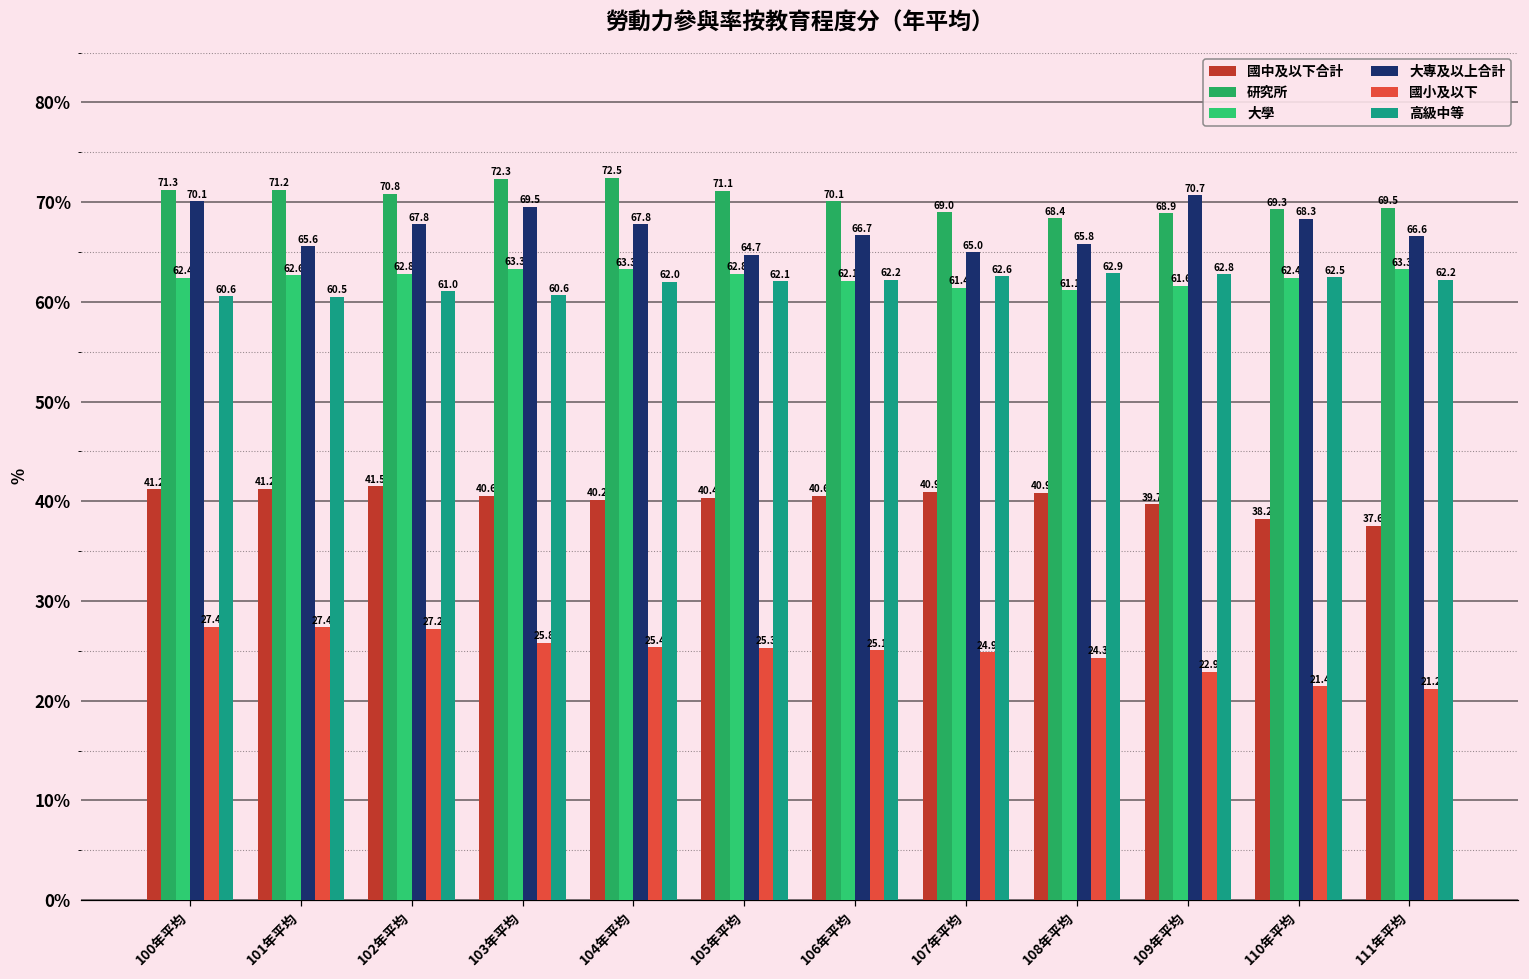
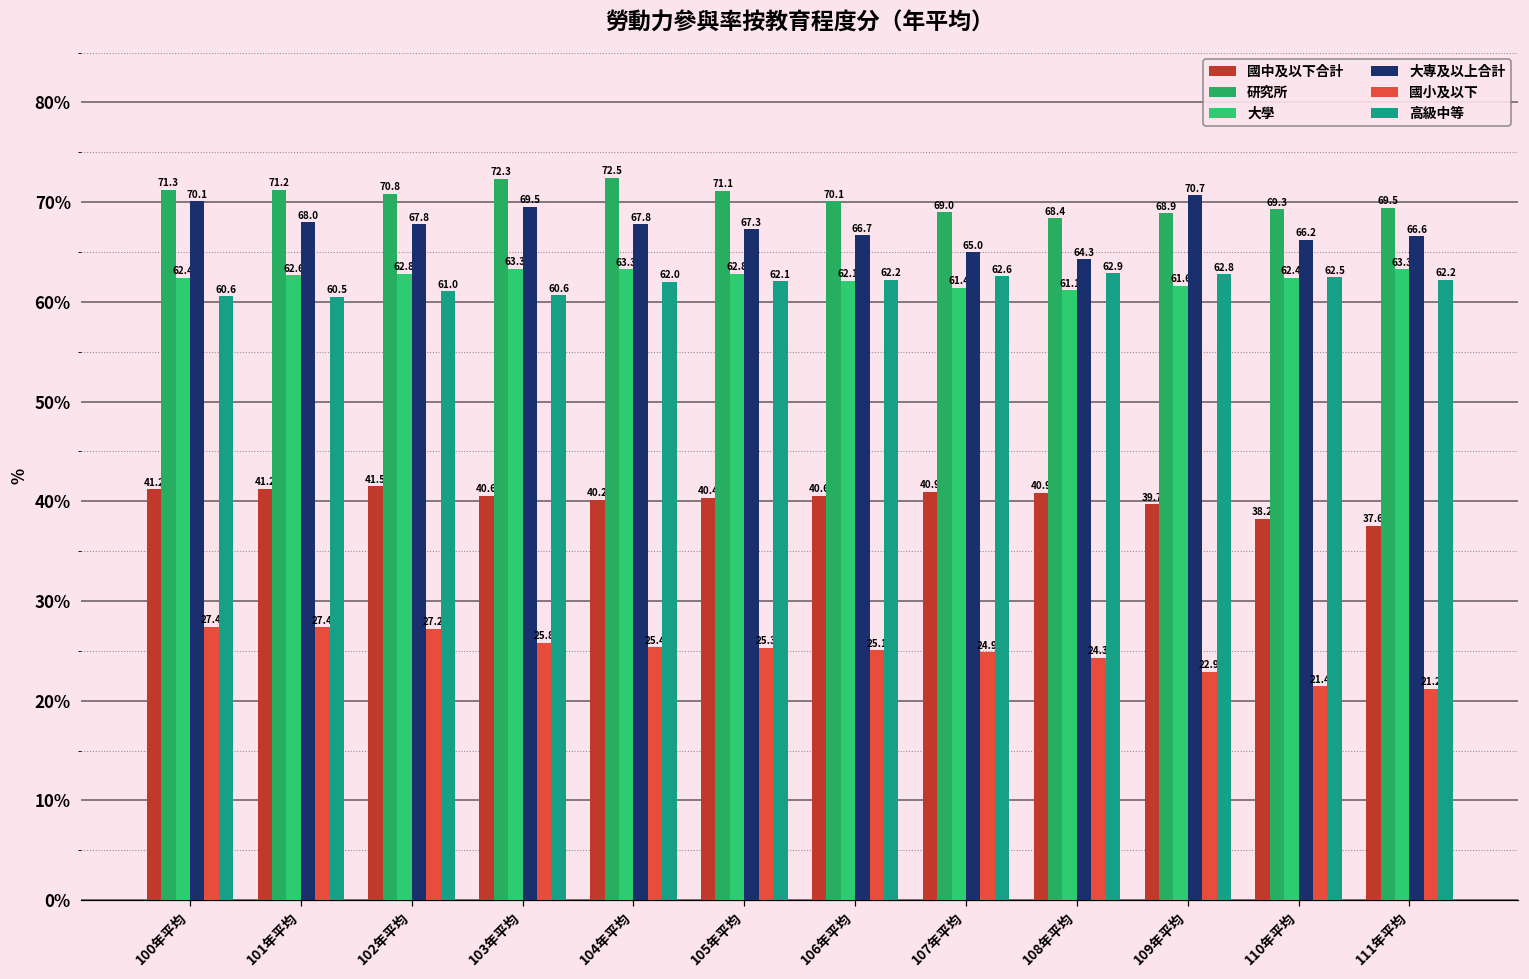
  {
    "大專及以上合計": {
      "100年平均": 70.1,
-     "101年平均": 65.6,
+     "101年平均": 68.0,
      "102年平均": 67.8,
      "103年平均": 69.5,
      "104年平均": 67.8,
-     "105年平均": 64.7,
+     "105年平均": 67.3,
      "106年平均": 66.7,
      "107年平均": 65.0,
-     "108年平均": 65.8,
+     "108年平均": 64.3,
      "109年平均": 70.7,
-     "110年平均": 68.3,
+     "110年平均": 66.2,
      "111年平均": 66.6
    }
  }
